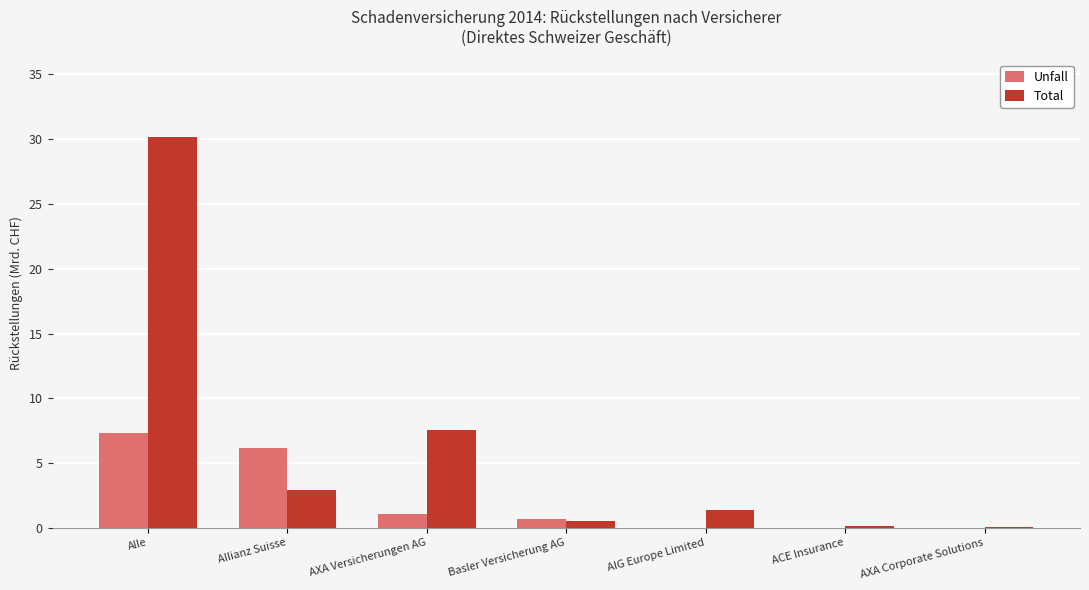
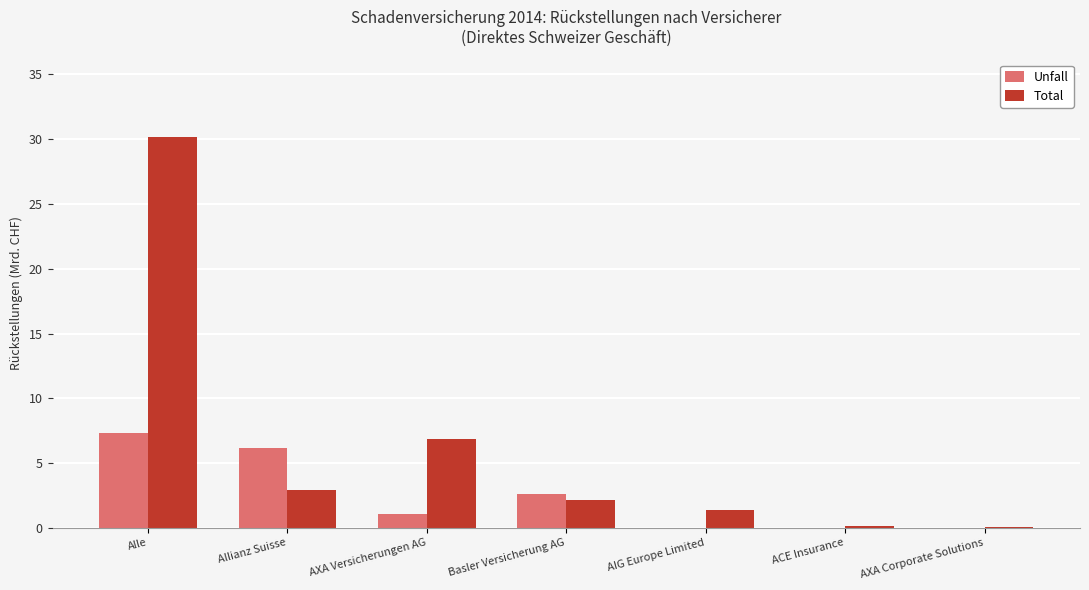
  {
    "Unfall": {
      "Alle": 7.3,
      "Allianz Suisse": 6.2,
      "AXA Versicherungen AG": 1.0,
-     "Basler Versicherung AG": 0.7
+     "Basler Versicherung AG": 2.6
    },
    "Total": {
      "Alle": 30.1,
      "Allianz Suisse": 2.9,
-     "AXA Versicherungen AG": 7.5,
-     "Basler Versicherung AG": 0.6,
+     "AXA Versicherungen AG": 6.8,
+     "Basler Versicherung AG": 2.2,
      "AIG Europe Limited": 1.4
    }
  }
